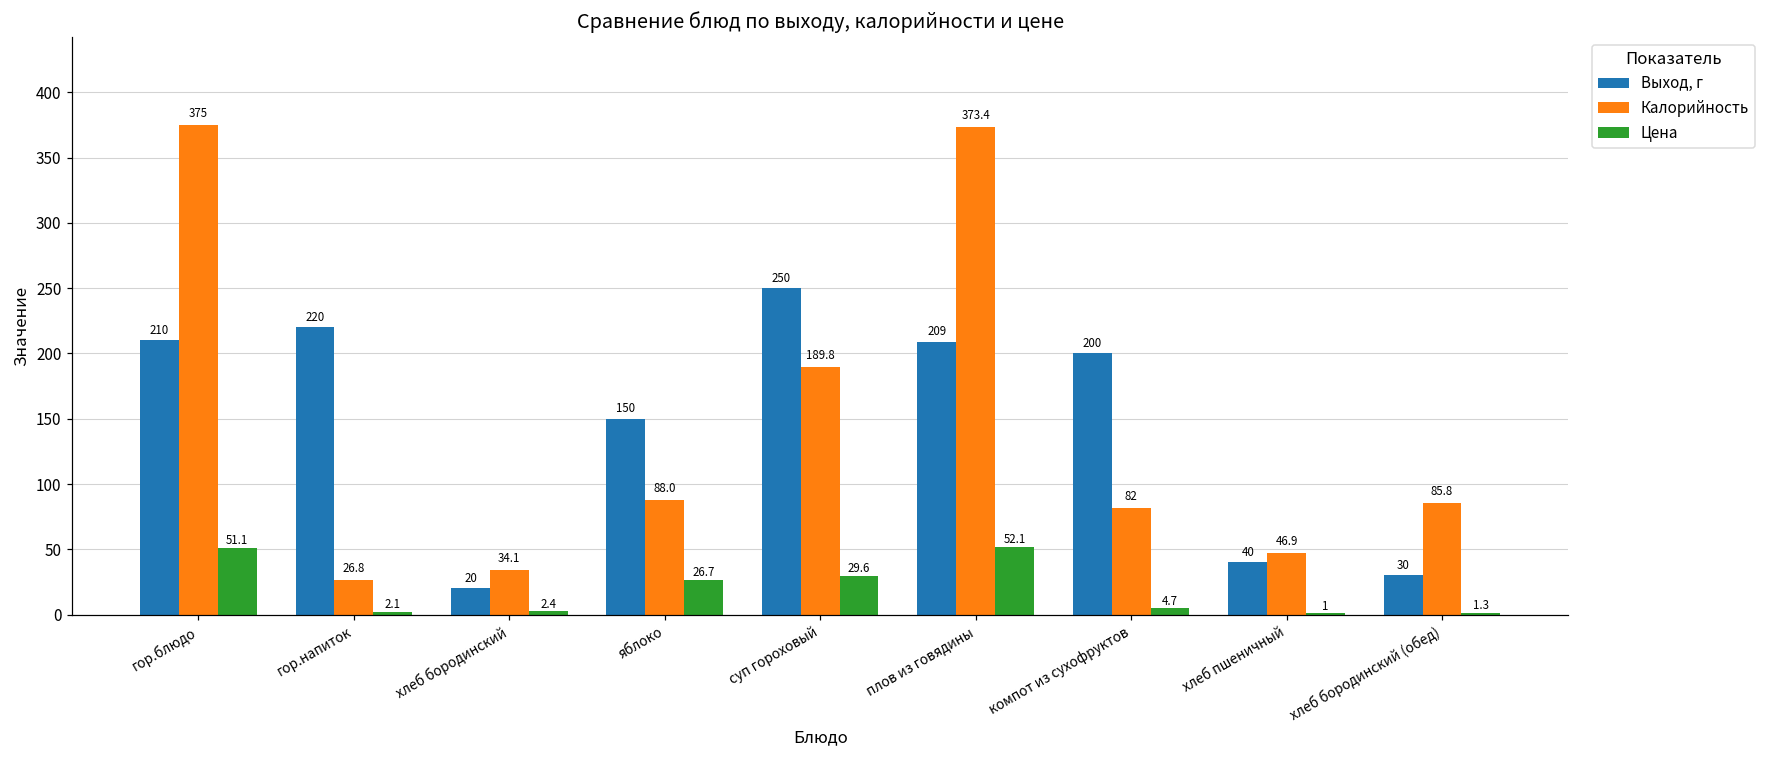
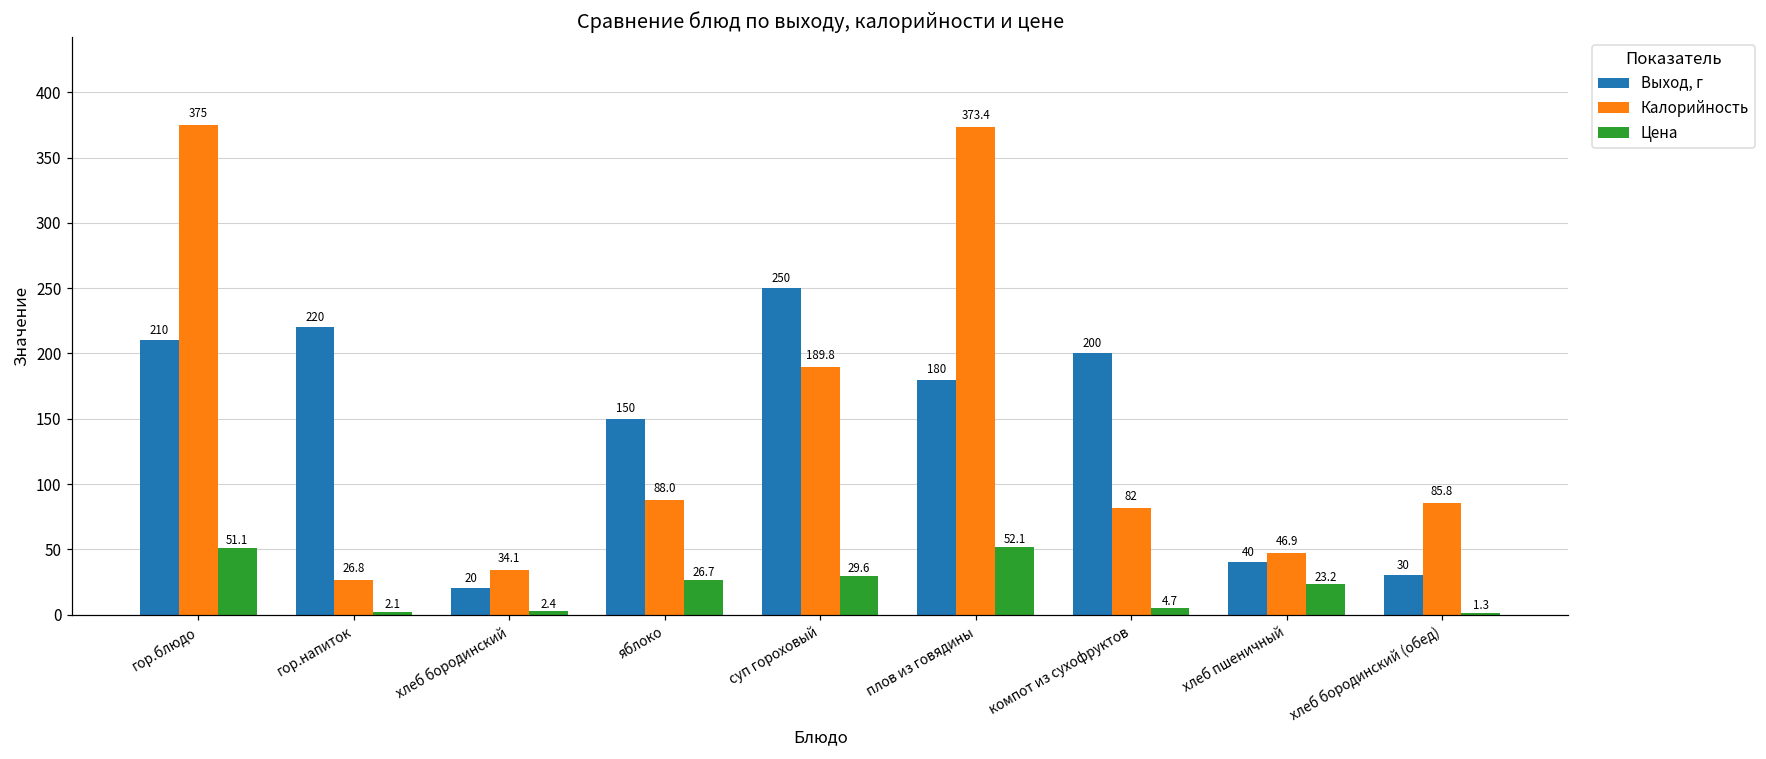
  {
    "Выход, г": {
      "гор.блюдо": 210,
      "гор.напиток": 220,
      "хлеб бородинский": 20,
      "яблоко": 150,
      "суп гороховый": 250,
-     "плов из говядины": 209,
+     "плов из говядины": 180,
      "компот из сухофруктов": 200,
      "хлеб пшеничный": 40,
      "хлеб бородинский (обед)": 30
    },
    "Калорийность": {
      "гор.блюдо": 375,
      "гор.напиток": 26.8,
      "хлеб бородинский": 34.1,
      "яблоко": 88.0,
      "суп гороховый": 189.8,
      "плов из говядины": 373.4,
      "компот из сухофруктов": 82,
      "хлеб пшеничный": 46.9,
      "хлеб бородинский (обед)": 85.8
    },
    "Цена": {
      "гор.блюдо": 51.1,
      "гор.напиток": 2.1,
      "хлеб бородинский": 2.4,
      "яблоко": 26.7,
      "суп гороховый": 29.6,
      "плов из говядины": 52.1,
      "компот из сухофруктов": 4.7,
-     "хлеб пшеничный": 1,
+     "хлеб пшеничный": 23.2,
      "хлеб бородинский (обед)": 1.3
    }
  }
